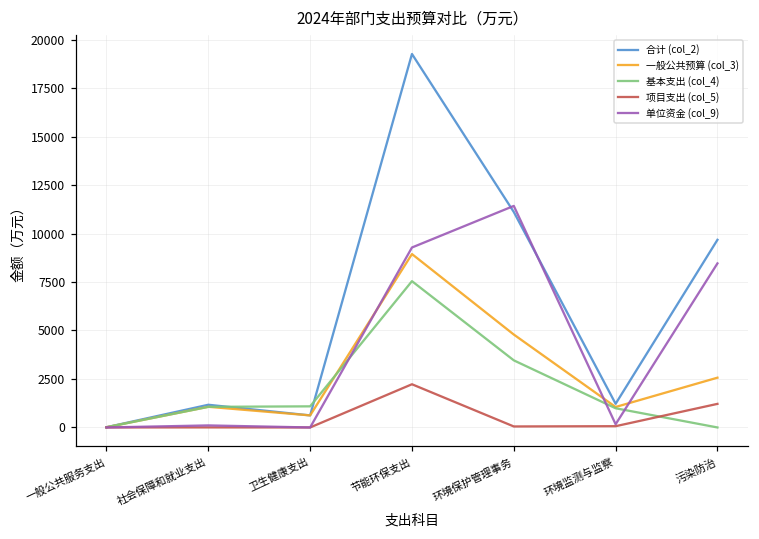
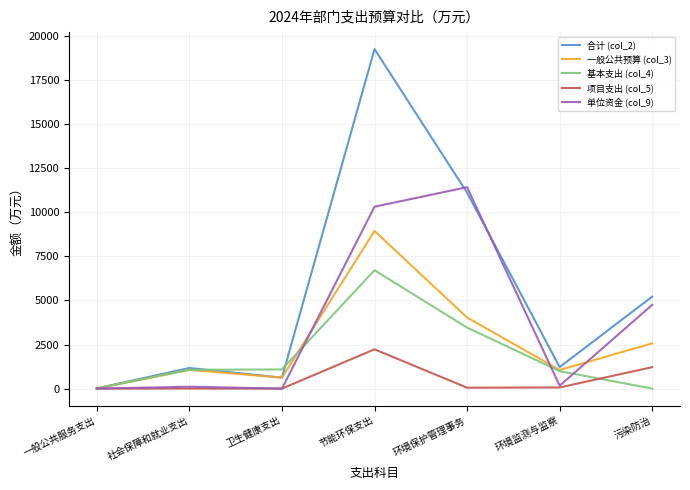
  {
    "合计 (col_2)": {
      "节能环保支出": 19300,
      "环境保护管理事务": 11100,
      "环境监测与监察": 1200,
-     "污染防治": 9700
+     "污染防治": 5200
    },
    "一般公共预算 (col_3)": {
      "节能环保支出": 8900,
-     "环境保护管理事务": 4800,
+     "环境保护管理事务": 4000,
      "污染防治": 2600
    },
    "基本支出 (col_4)": {
      "卫生健康支出": 1100,
-     "节能环保支出": 7500,
+     "节能环保支出": 6700,
      "环境保护管理事务": 3500,
      "污染防治": 0
    },
    "项目支出 (col_5)": {
      "节能环保支出": 2200,
      "环境保护管理事务": 100,
      "污染防治": 1200
    },
    "单位资金 (col_9)": {
-     "节能环保支出": 9300,
+     "节能环保支出": 10300,
      "环境保护管理事务": 11400,
-     "污染防治": 8500
+     "污染防治": 4800
    }
  }
